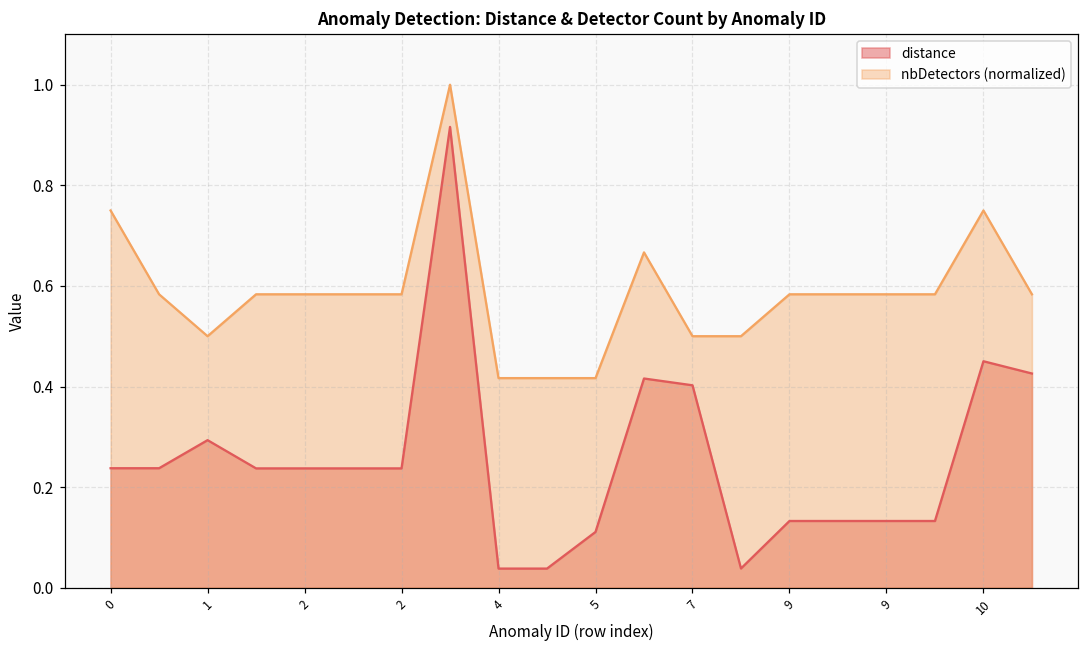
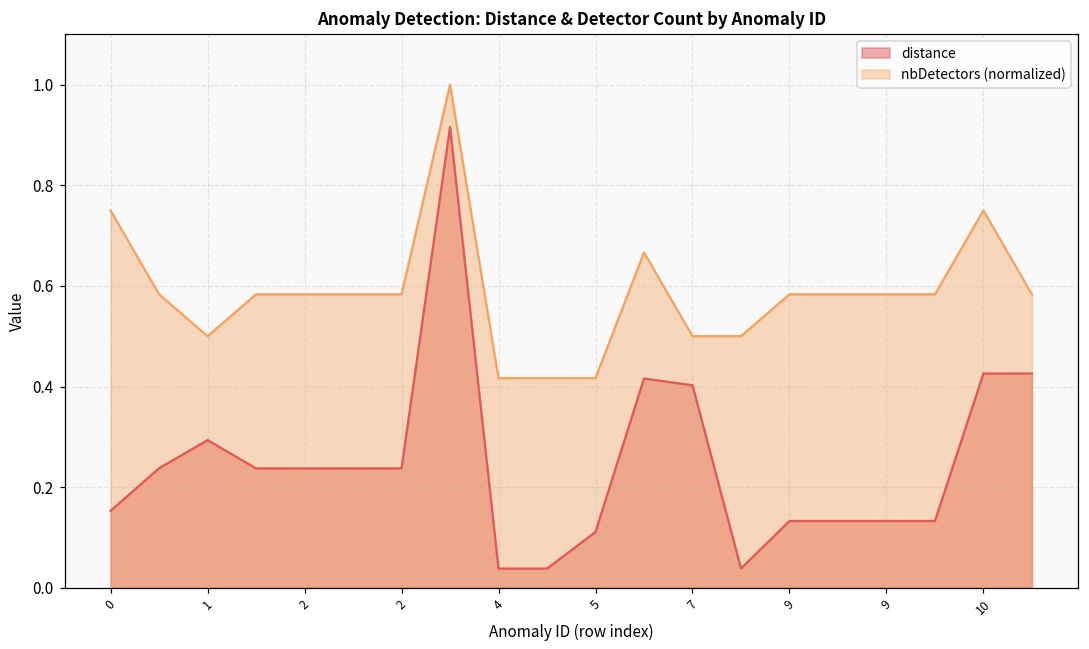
  {
    "distance": {
-     "0": 0.24,
+     "0": 0.15,
      "4": 0.04,
-     "10": 0.45
+     "10": 0.43
    },
    "nbDetectors (normalized)": {
      "0": 0.75,
      "4": 0.42,
      "10": 0.75
    }
  }
